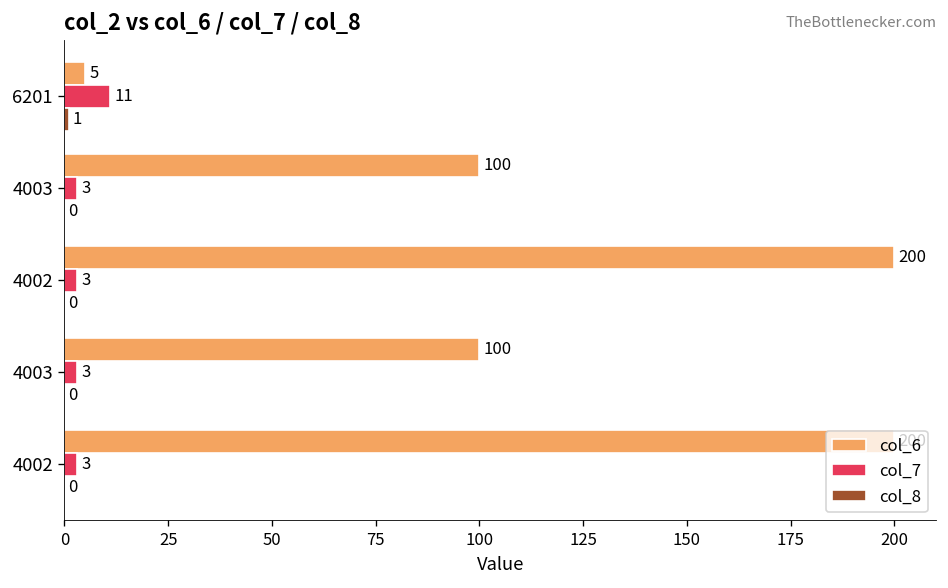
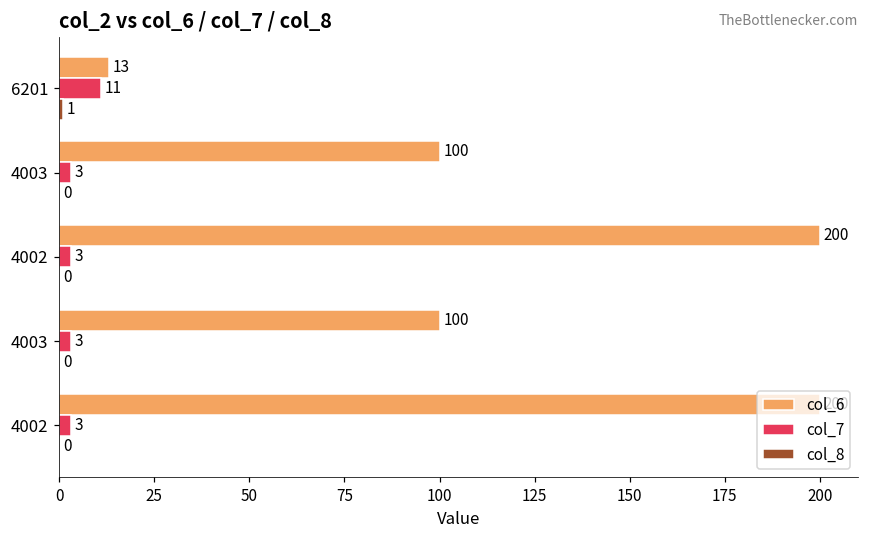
  {
    "col_6": {
-     "6201": 5
+     "6201": 13
    },
    "col_7": {
      "6201": 11
    },
    "col_8": {
      "6201": 1
    }
  }
